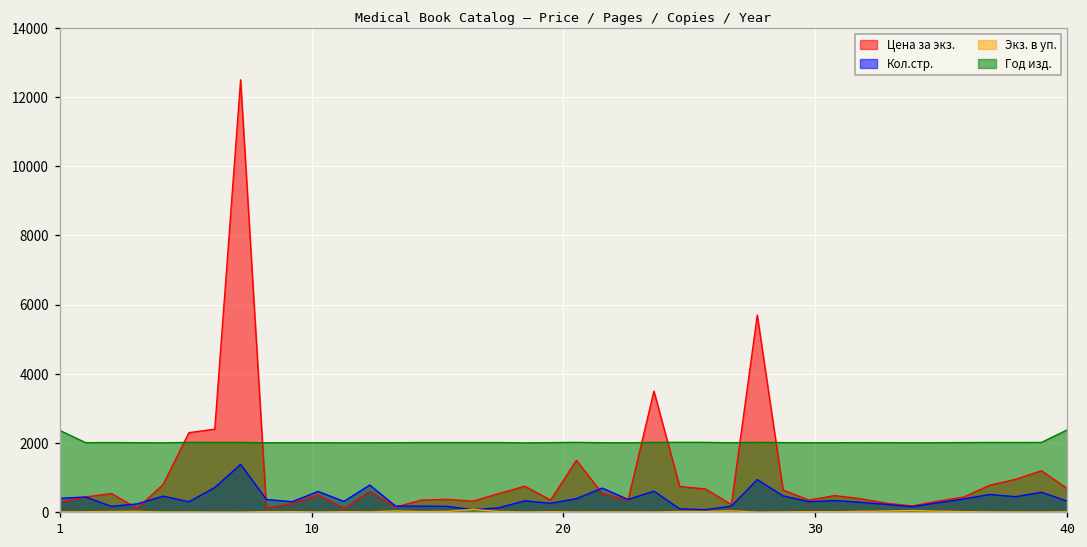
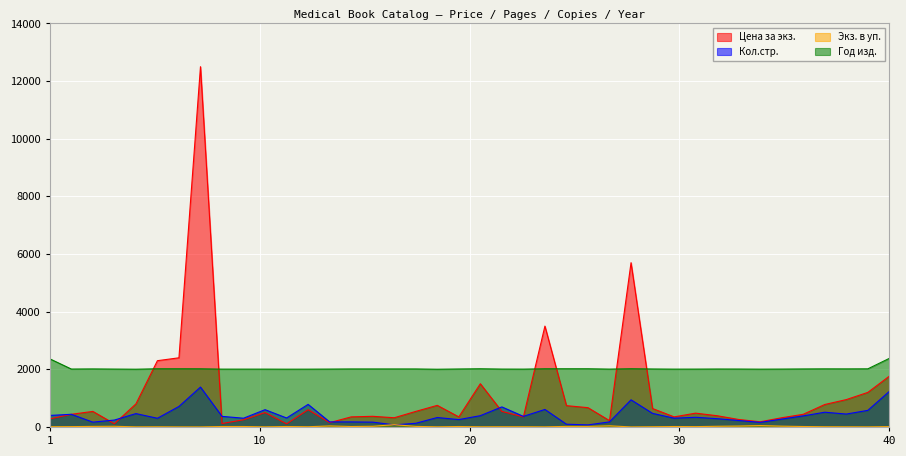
  {
    "Цена за экз.": {
      "1": 300,
-     "40": 700
+     "40": 1800
    },
    "Кол.стр.": {
      "1": 400,
-     "40": 300
+     "40": 1200
    },
    "Экз. в уп.": {
      "1": 0,
      "40": 0
    },
    "Год изд.": {
      "1": 2400,
      "40": 2400
    }
  }
